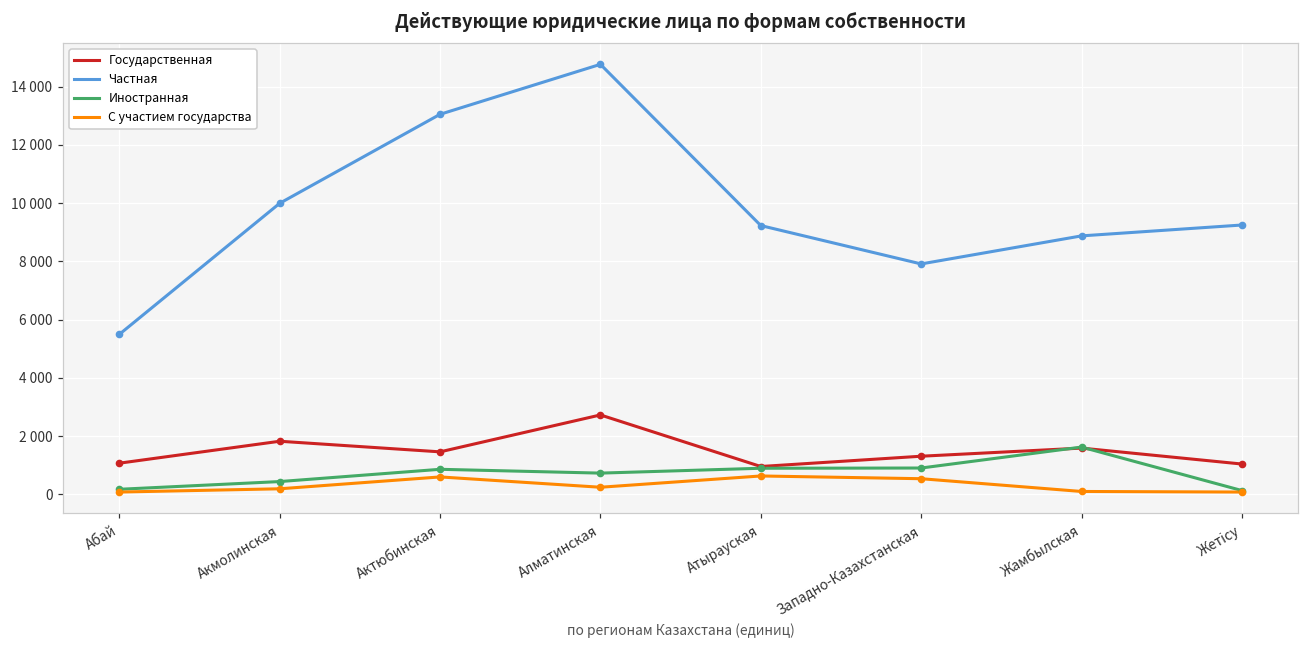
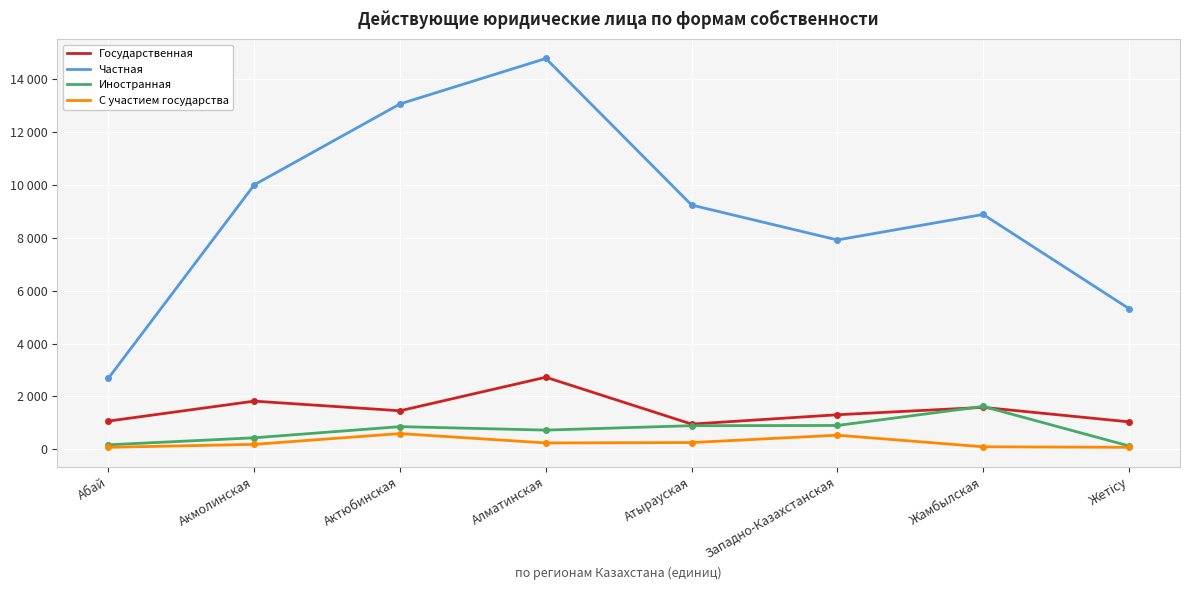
  {
    "Государственная": {
      "Абай": 1100,
      "Акмолинская": 1800,
      "Актюбинская": 1500,
      "Алматинская": 2700,
      "Западно-Казахстанская": 1300,
      "Жетісу": 1000
    },
    "Частная": {
-     "Абай": 5500,
+     "Абай": 2700,
      "Акмолинская": 10000,
      "Актюбинская": 13000,
      "Алматинская": 14800,
      "Атырауская": 9200,
      "Западно-Казахстанская": 7900,
      "Жамбылская": 8900,
-     "Жетісу": 9200
+     "Жетісу": 5300
    },
    "Иностранная": {
      "Акмолинская": 400,
      "Актюбинская": 900,
      "Алматинская": 700,
      "Западно-Казахстанская": 900
    },
    "С участием государства": {
      "Акмолинская": 200,
      "Актюбинская": 600,
      "Алматинская": 200,
-     "Атырауская": 600,
+     "Атырауская": 300,
      "Западно-Казахстанская": 500,
      "Жамбылская": 100
    }
  }
